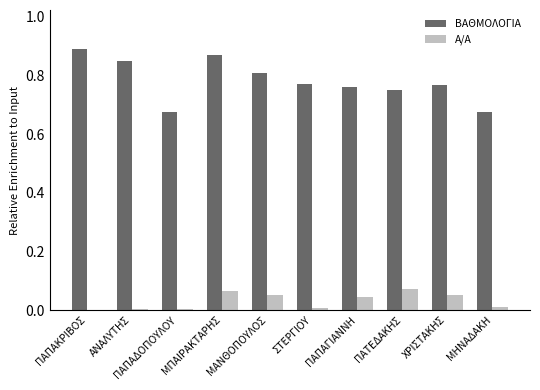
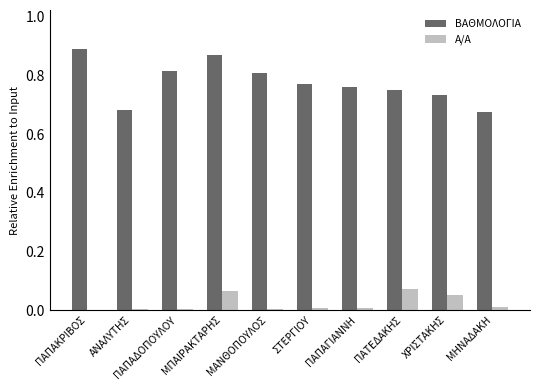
  {
    "ΒΑΘΜΟΛΟΓΙΑ": {
      "ΠΑΠΑΚΡΙΒΟΣ": 0.89,
-     "ΑΝΑΛΥΤΗΣ": 0.85,
-     "ΠΑΠΑΔΟΠΟΥΛΟΥ": 0.68,
+     "ΑΝΑΛΥΤΗΣ": 0.68,
+     "ΠΑΠΑΔΟΠΟΥΛΟΥ": 0.82,
      "ΜΠΑΙΡΑΚΤΑΡΗΣ": 0.87,
      "ΜΑΝΘΟΠΟΥΛΟΣ": 0.81,
      "ΣΤΕΡΓΙΟΥ": 0.77,
      "ΠΑΠΑΓΙΑΝΝΗ": 0.76,
      "ΠΑΤΕΔΑΚΗΣ": 0.75,
-     "ΧΡΙΣΤΑΚΗΣ": 0.77,
+     "ΧΡΙΣΤΑΚΗΣ": 0.73,
      "ΜΗΝΑΔΑΚΗ": 0.68
    },
    "Α/Α": {
      "ΜΠΑΙΡΑΚΤΑΡΗΣ": 0.07,
-     "ΜΑΝΘΟΠΟΥΛΟΣ": 0.05,
-     "ΠΑΠΑΓΙΑΝΝΗ": 0.05,
+     "ΜΑΝΘΟΠΟΥΛΟΣ": 0.01,
+     "ΠΑΠΑΓΙΑΝΝΗ": 0.01,
      "ΠΑΤΕΔΑΚΗΣ": 0.07,
      "ΧΡΙΣΤΑΚΗΣ": 0.05,
      "ΜΗΝΑΔΑΚΗ": 0.01
    }
  }
